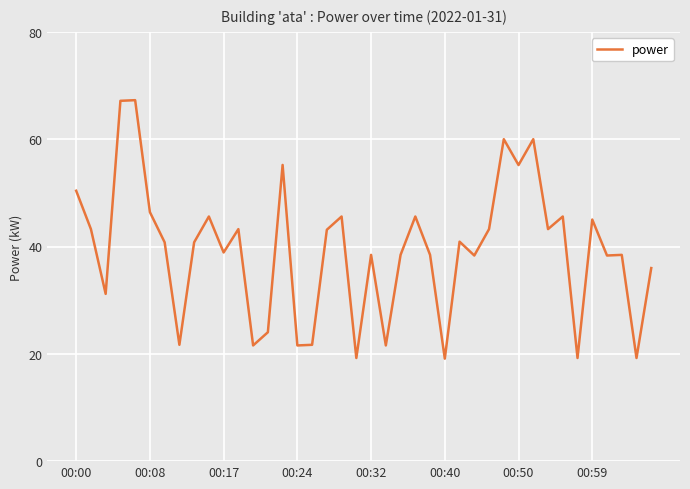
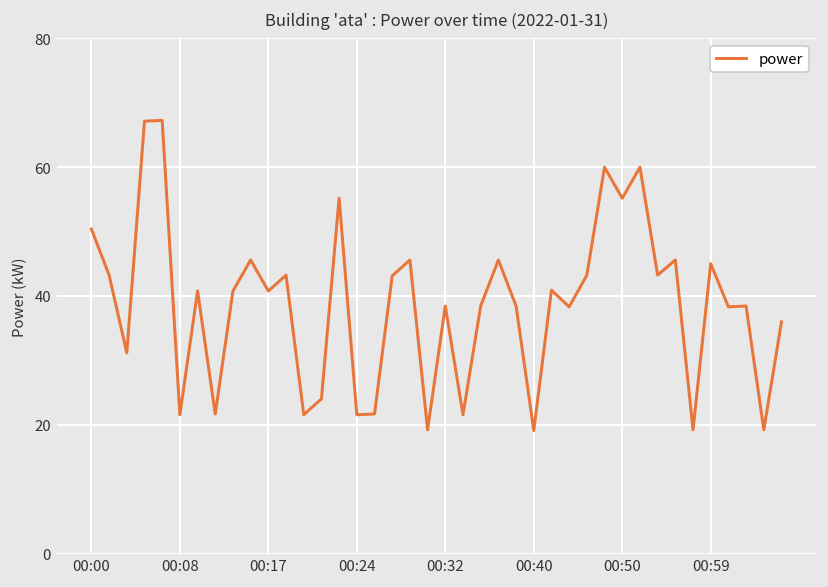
  {
    "00:00": 50,
-   "00:08": 46,
-   "00:17": 39,
+   "00:08": 22,
+   "00:17": 41,
    "00:24": 22,
    "00:32": 38,
    "00:40": 19,
    "00:50": 55,
    "00:59": 45
  }
